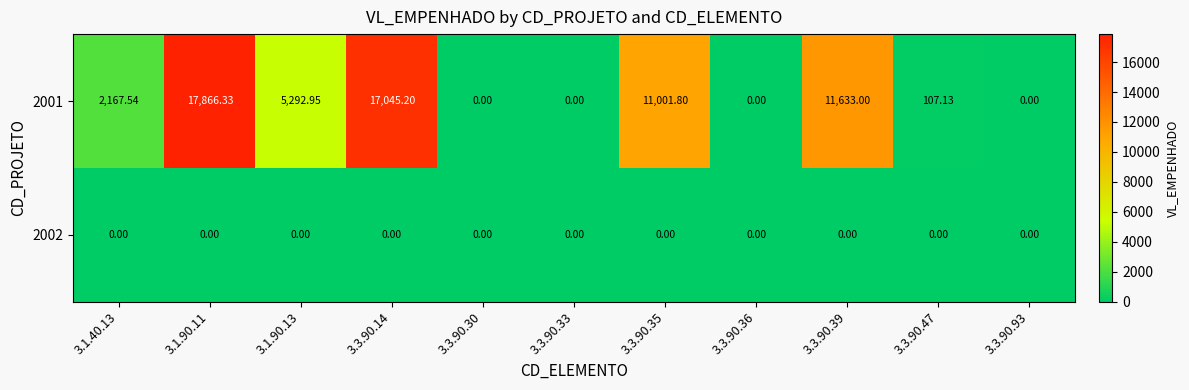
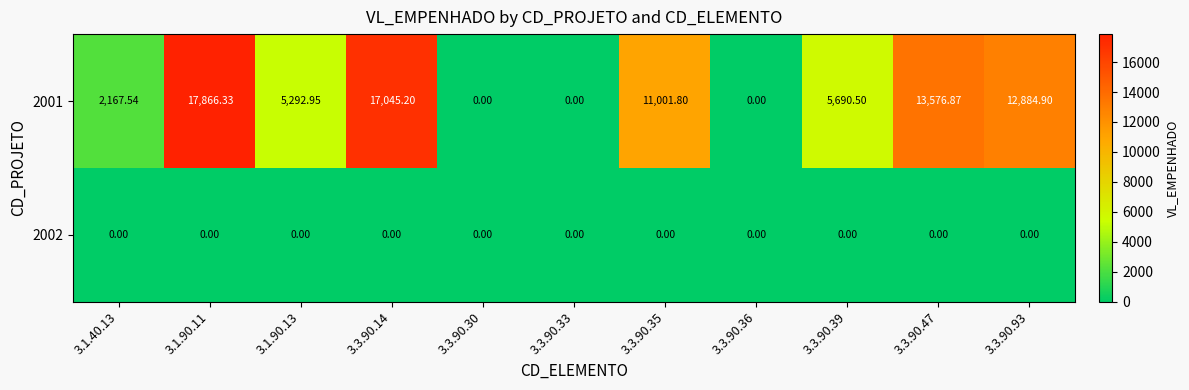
  {
    "2001": {
      "3.1.40.13": "2,167.54",
      "3.1.90.11": "17,866.33",
      "3.1.90.13": "5,292.95",
      "3.3.90.14": "17,045.20",
      "3.3.90.30": "0.00",
      "3.3.90.33": "0.00",
      "3.3.90.35": "11,001.80",
      "3.3.90.36": "0.00",
-     "3.3.90.39": "11,633.00",
-     "3.3.90.47": "107.13",
-     "3.3.90.93": "0.00"
+     "3.3.90.39": "5,690.50",
+     "3.3.90.47": "13,576.87",
+     "3.3.90.93": "12,884.90"
    },
    "2002": {
      "3.1.40.13": "0.00",
      "3.1.90.11": "0.00",
      "3.1.90.13": "0.00",
      "3.3.90.14": "0.00",
      "3.3.90.30": "0.00",
      "3.3.90.33": "0.00",
      "3.3.90.35": "0.00",
      "3.3.90.36": "0.00",
      "3.3.90.39": "0.00",
      "3.3.90.47": "0.00",
      "3.3.90.93": "0.00"
    }
  }
